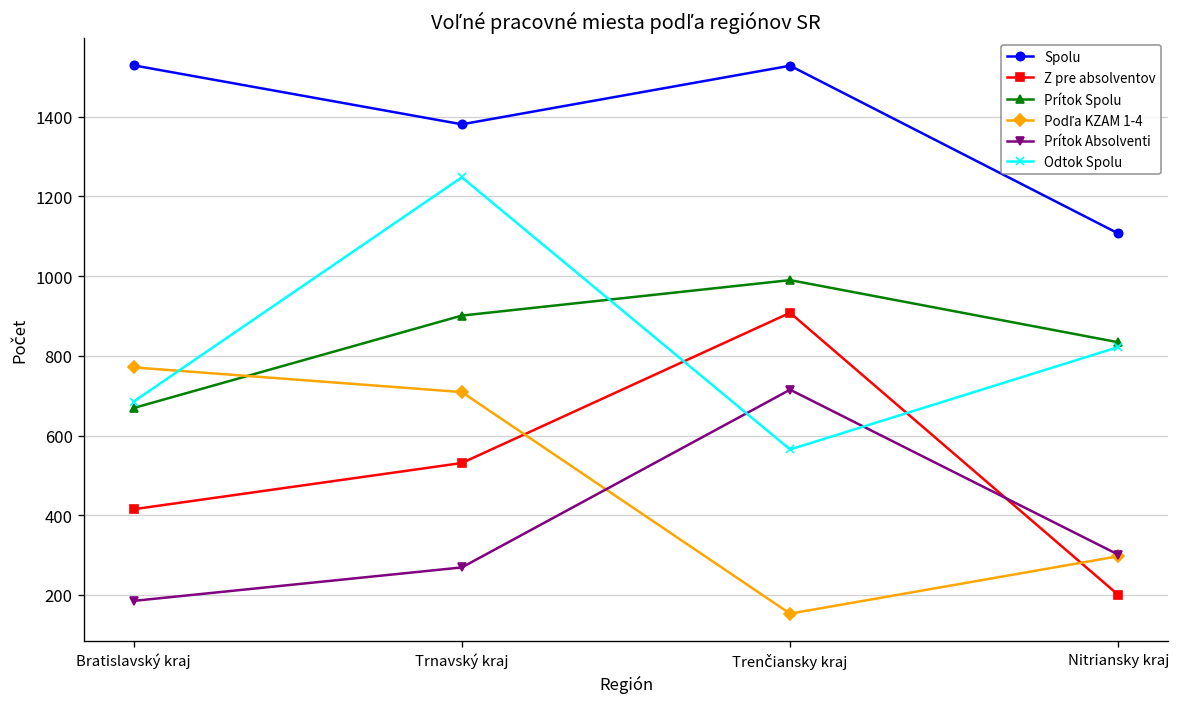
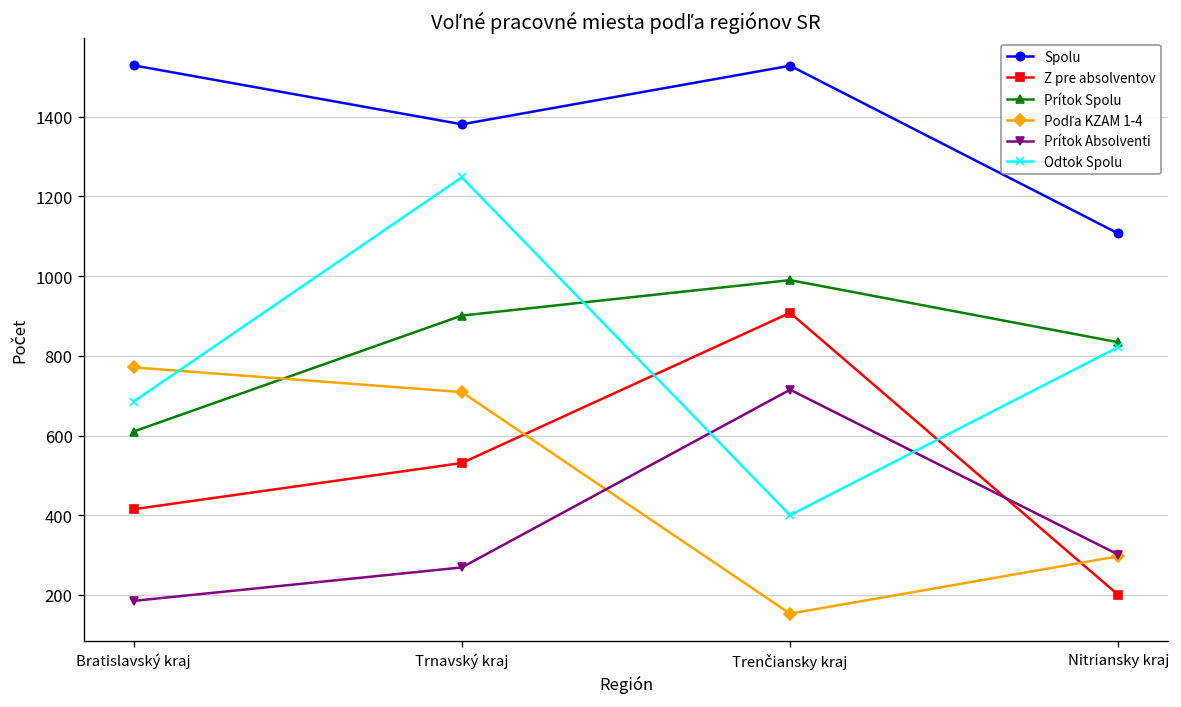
  {
    "Spolu": {
      "Bratislavský kraj": 1530,
      "Trnavský kraj": 1380,
      "Trenčiansky kraj": 1530,
      "Nitriansky kraj": 1110
    },
    "Z pre absolventov": {
      "Bratislavský kraj": 420,
      "Trnavský kraj": 530,
      "Trenčiansky kraj": 910,
      "Nitriansky kraj": 200
    },
    "Prítok Spolu": {
-     "Bratislavský kraj": 670,
+     "Bratislavský kraj": 610,
      "Trnavský kraj": 900,
      "Trenčiansky kraj": 990,
      "Nitriansky kraj": 830
    },
    "Podľa KZAM 1-4": {
      "Bratislavský kraj": 770,
      "Trnavský kraj": 710,
      "Trenčiansky kraj": 150
    },
    "Prítok Absolventi": {
      "Bratislavský kraj": 190,
      "Trnavský kraj": 270,
      "Trenčiansky kraj": 720
    },
    "Odtok Spolu": {
      "Bratislavský kraj": 690,
      "Trnavský kraj": 1250,
-     "Trenčiansky kraj": 570,
+     "Trenčiansky kraj": 400,
      "Nitriansky kraj": 820
    }
  }
